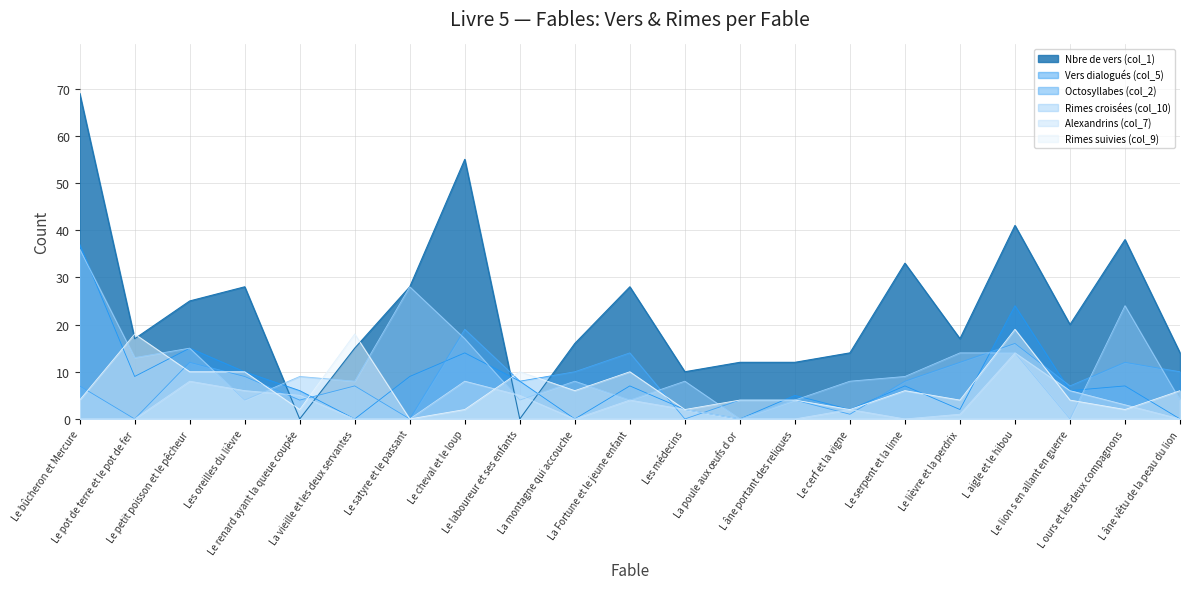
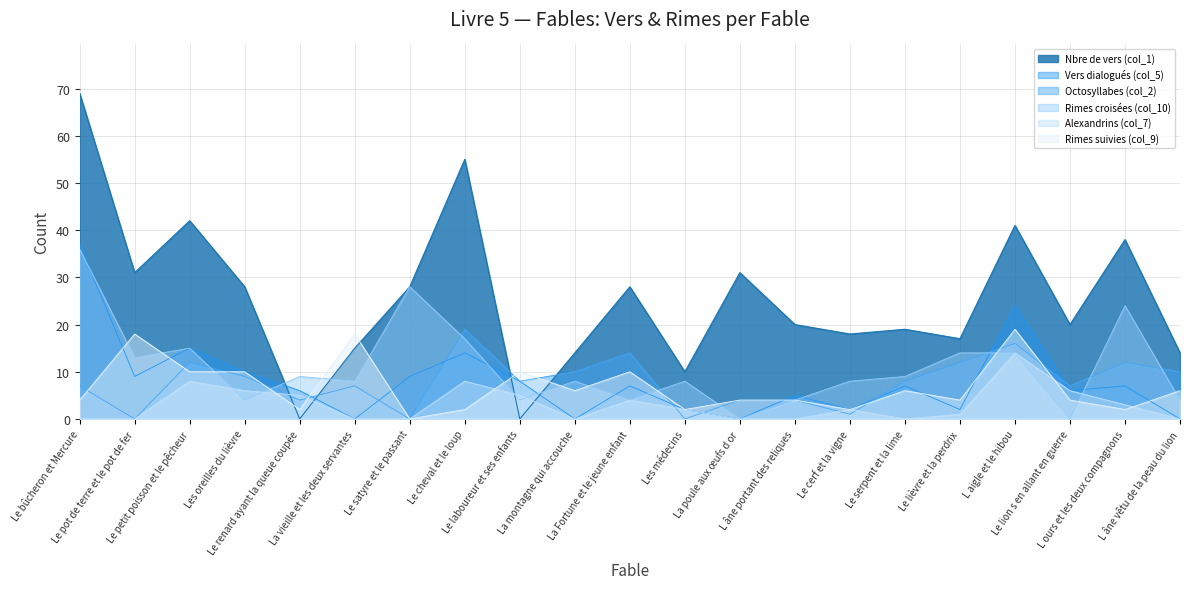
  {
    "Nbre de vers (col_1)": {
      "Le bûcheron et Mercure": 69,
-     "Le pot de terre et le pot de fer": 17,
-     "Le petit poisson et le pêcheur": 25,
+     "Le pot de terre et le pot de fer": 31,
+     "Le petit poisson et le pêcheur": 42,
      "Les oreilles du lièvre": 28,
      "Le renard ayant la queue coupée": 0,
      "La vieille et les deux servantes": 15,
      "Le cheval et le loup": 55,
      "Le laboureur et ses enfants": 0,
-     "La montagne qui accouche": 16,
+     "La montagne qui accouche": 14,
      "La Fortune et le jeune enfant": 28,
      "Les médecins": 10,
-     "La poule aux œufs d or": 12,
-     "L âne portant des reliques": 12,
-     "Le cerf et la vigne": 14,
-     "Le serpent et la lime": 33,
+     "La poule aux œufs d or": 31,
+     "L âne portant des reliques": 20,
+     "Le cerf et la vigne": 18,
+     "Le serpent et la lime": 19,
      "Le lièvre et la perdrix": 17,
      "L aigle et le hibou": 41,
      "Le lion s en allant en guerre": 20,
      "L ours et les deux compagnons": 38,
      "L âne vêtu de la peau du lion": 14
    }
  }
